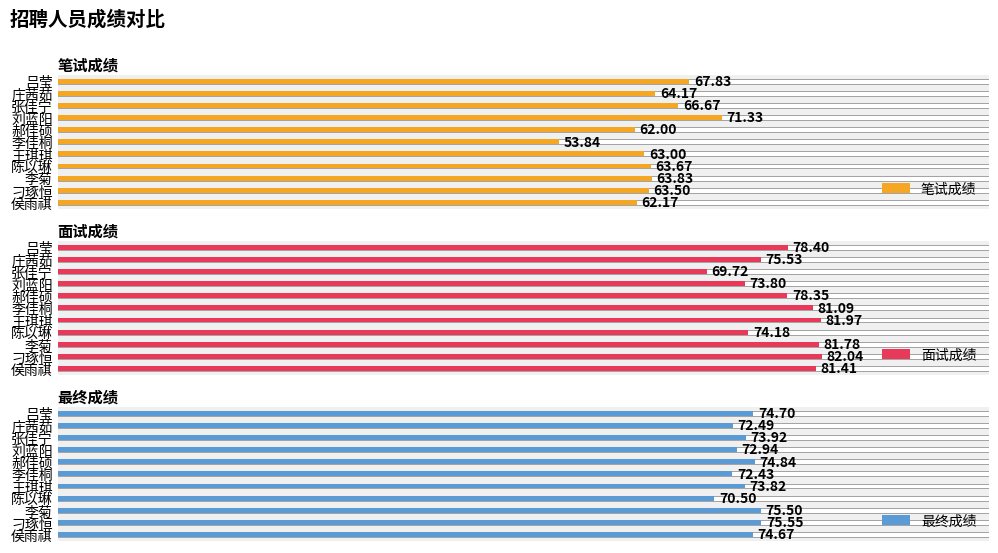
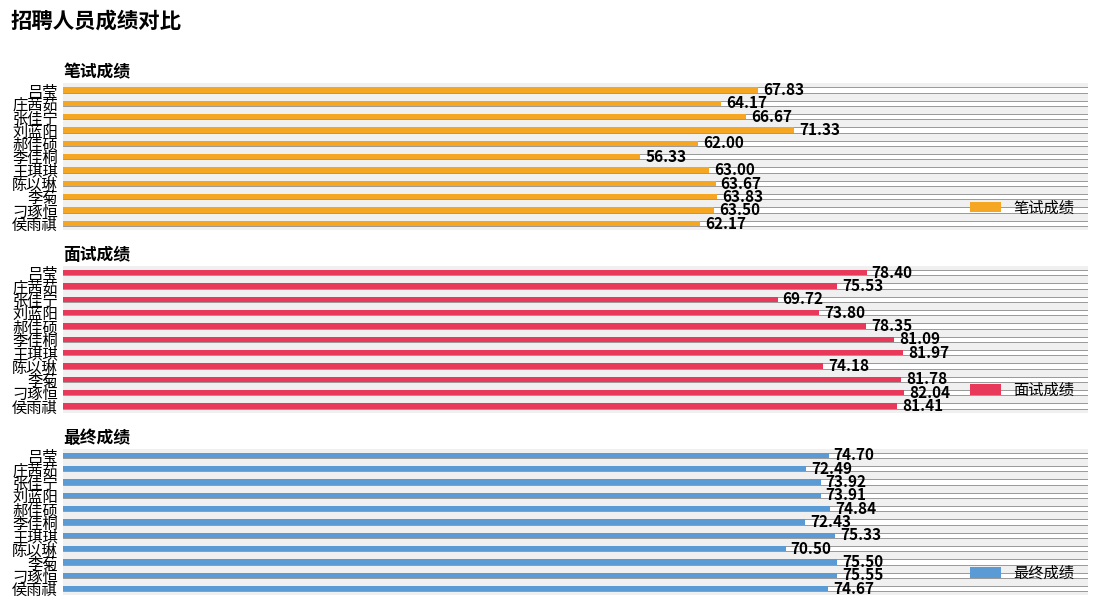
  {
    "笔试成绩": {
      "笔试成绩": {
-       "李佳桐": 53.84
+       "李佳桐": 56.33
      }
    },
    "最终成绩": {
      "最终成绩": {
-       "刘蓝阳": 72.94,
-       "王琪琪": 73.82
+       "刘蓝阳": 73.91,
+       "王琪琪": 75.33
      }
    }
  }
